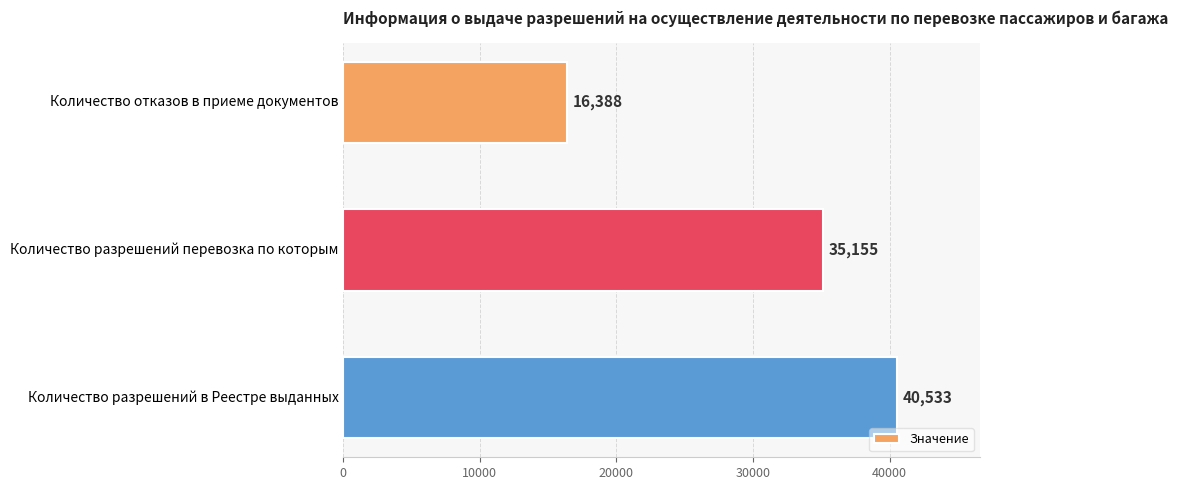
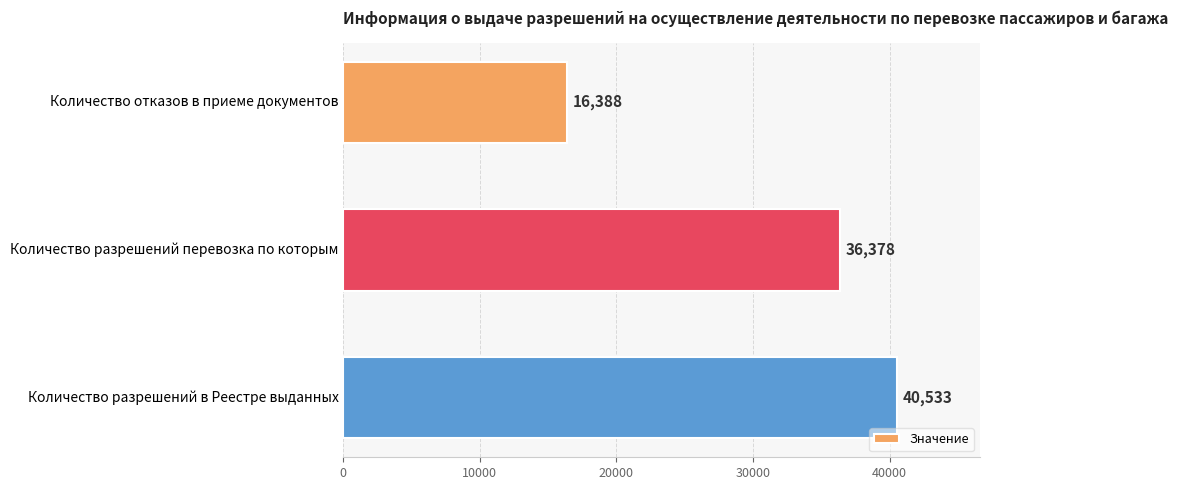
  {
    "Количество отказов в приеме документов": "16,388",
-   "Количество разрешений перевозка по которым": "35,155",
+   "Количество разрешений перевозка по которым": "36,378",
    "Количество разрешений в Реестре выданных": "40,533"
  }
